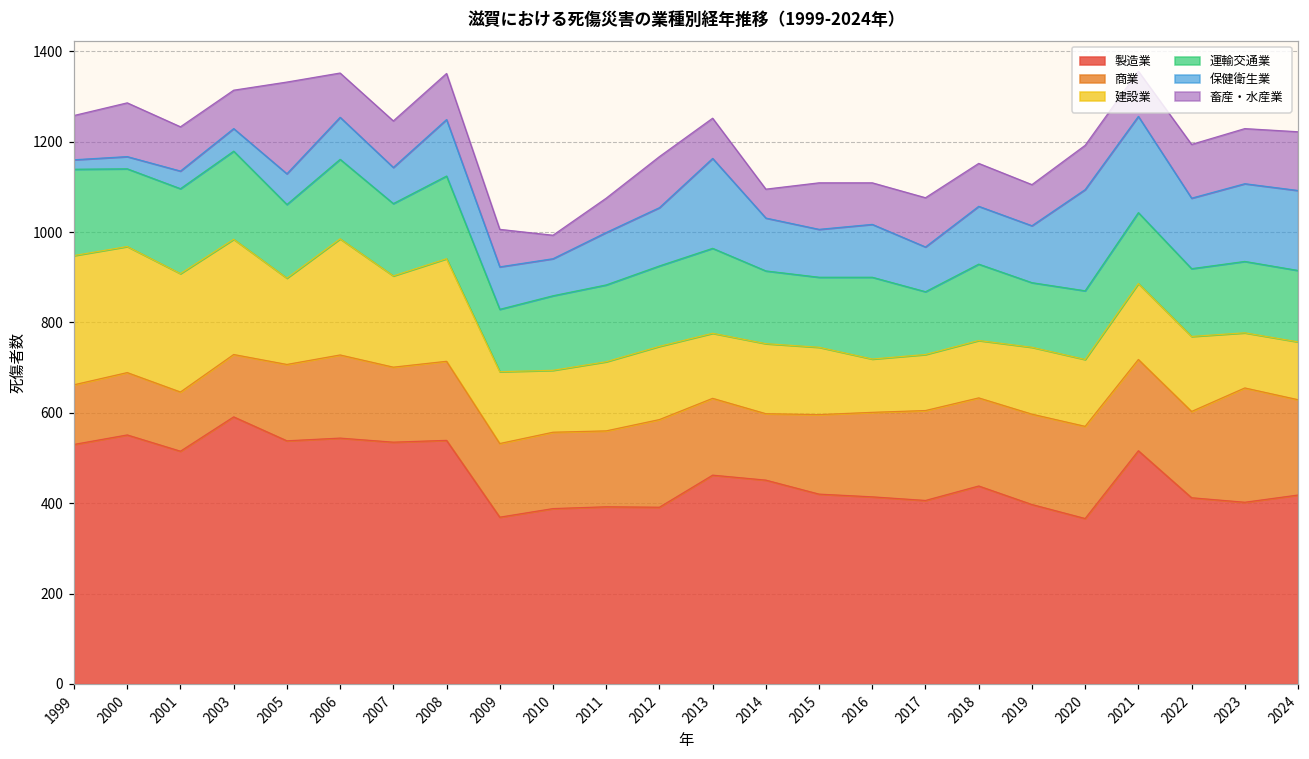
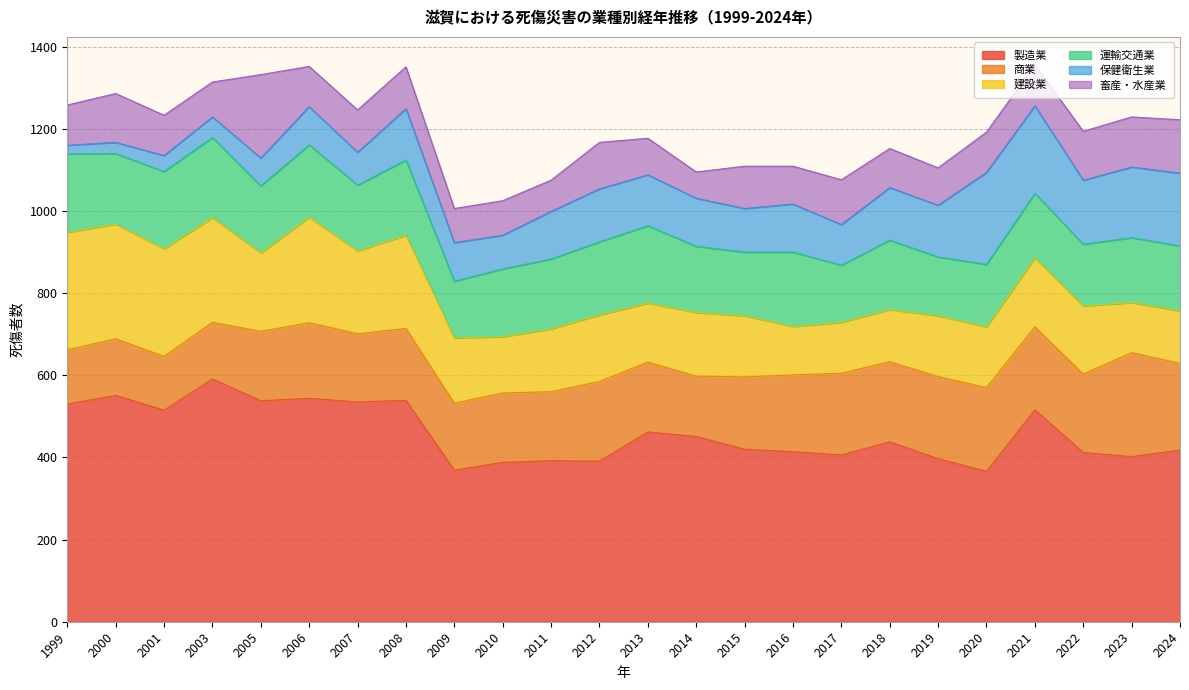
  {
    "建設業": {
      "1999": 290,
      "2000": 280,
      "2001": 260,
      "2003": 260,
      "2005": 190,
      "2006": 260,
      "2007": 200,
      "2008": 230,
      "2009": 160,
      "2010": 140,
      "2011": 150,
      "2012": 160,
      "2013": 140,
      "2014": 160,
      "2015": 150,
      "2016": 120,
      "2017": 120,
      "2018": 130,
      "2019": 150,
      "2020": 150,
      "2021": 170,
      "2022": 170,
      "2023": 120,
      "2024": 130
    },
    "運輸交通業": {
      "1999": 190,
      "2000": 170,
      "2001": 190,
      "2003": 200,
      "2005": 160,
      "2006": 180,
      "2007": 160,
      "2008": 180,
      "2009": 140,
      "2010": 170,
      "2011": 170,
      "2012": 180,
      "2013": 190,
      "2014": 160,
      "2015": 160,
      "2016": 180,
      "2017": 140,
      "2018": 170,
      "2019": 140,
      "2020": 150,
      "2021": 160,
      "2022": 150,
      "2023": 160,
      "2024": 160
    },
    "保健衛生業": {
      "1999": 20,
      "2000": 30,
      "2001": 40,
      "2003": 50,
      "2005": 70,
      "2006": 90,
      "2007": 80,
      "2008": 130,
      "2009": 90,
      "2010": 80,
      "2011": 120,
      "2012": 130,
-     "2013": 200,
+     "2013": 120,
      "2014": 120,
      "2015": 110,
      "2016": 120,
      "2017": 100,
      "2018": 130,
      "2019": 130,
      "2020": 220,
      "2021": 210,
      "2022": 160,
      "2023": 170,
      "2024": 180
    },
    "畜産・水産業": {
      "1999": 100,
      "2000": 120,
      "2001": 100,
      "2003": 90,
      "2005": 200,
      "2006": 100,
      "2007": 100,
      "2008": 100,
      "2009": 80,
-     "2010": 50,
+     "2010": 80,
      "2011": 80,
      "2012": 110,
      "2013": 90,
      "2014": 60,
      "2015": 100,
      "2016": 90,
      "2017": 110,
      "2018": 100,
      "2019": 90,
      "2020": 100,
      "2022": 120,
      "2023": 120,
      "2024": 130
    }
  }
